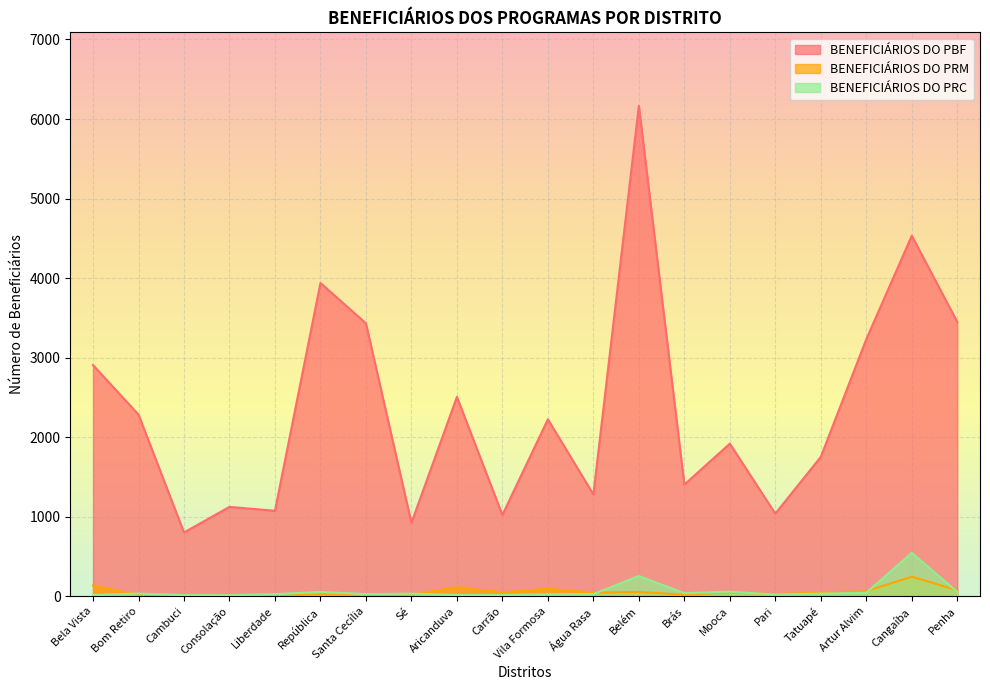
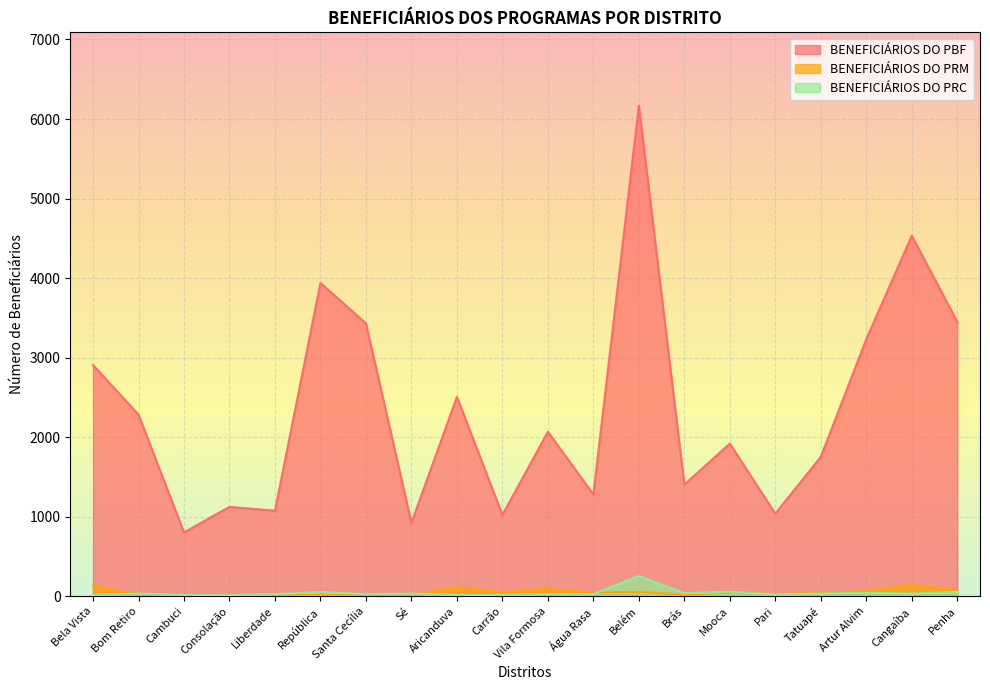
  {
    "BENEFICIÁRIOS DO PBF": {
      "Bela Vista": 2900,
      "Bom Retiro": 2300,
      "Cambuci": 800,
      "Consolação": 1100,
      "Liberdade": 1100,
      "República": 3900,
      "Santa Cecília": 3400,
      "Sé": 900,
      "Aricanduva": 2500,
      "Carrão": 1000,
-     "Vila Formosa": 2200,
+     "Vila Formosa": 2100,
      "Água Rasa": 1300,
      "Belém": 6200,
      "Brás": 1400,
      "Mooca": 1900,
      "Pari": 1000,
      "Tatuapé": 1800,
      "Artur Alvim": 3200,
      "Cangaíba": 4500,
      "Penha": 3400
    },
    "BENEFICIÁRIOS DO PRM": {
      "Bela Vista": 100,
      "Aricanduva": 100,
      "Carrão": 0,
      "Vila Formosa": 100,
      "Belém": 100,
-     "Cangaíba": 200
+     "Cangaíba": 100
    },
    "BENEFICIÁRIOS DO PRC": {
      "Bela Vista": 0,
      "Aricanduva": 0,
      "Carrão": 0,
      "Vila Formosa": 0,
      "Belém": 300,
-     "Cangaíba": 500
+     "Cangaíba": 0
    }
  }
